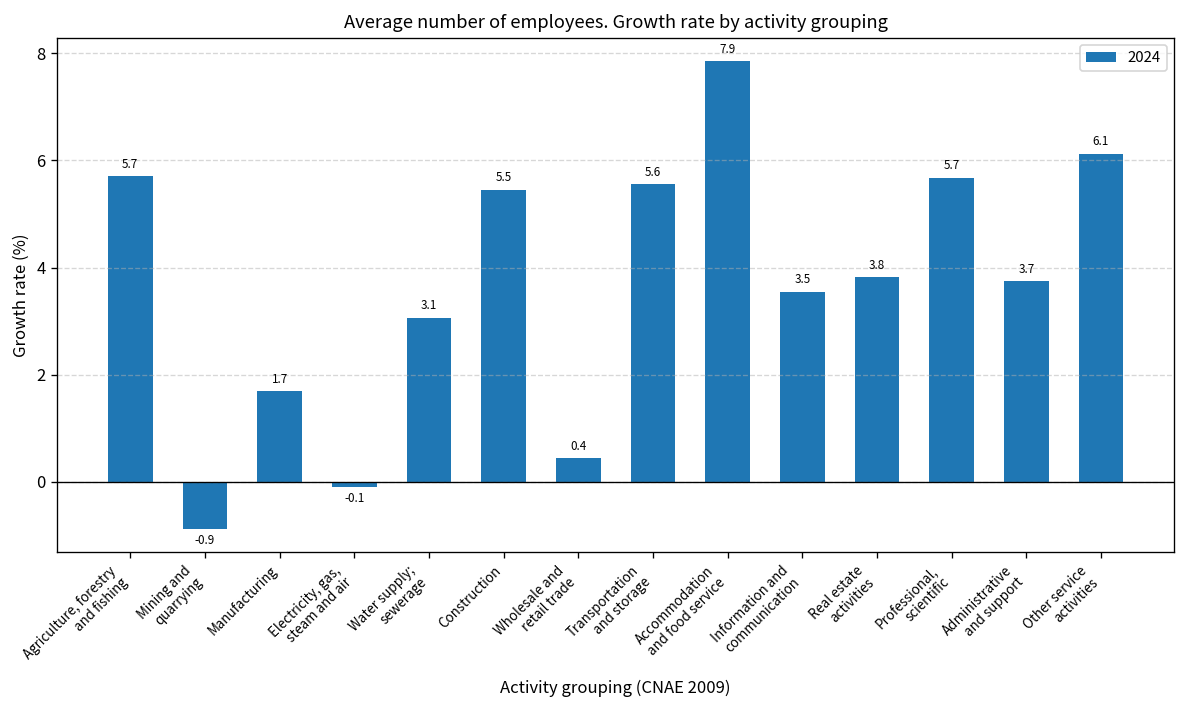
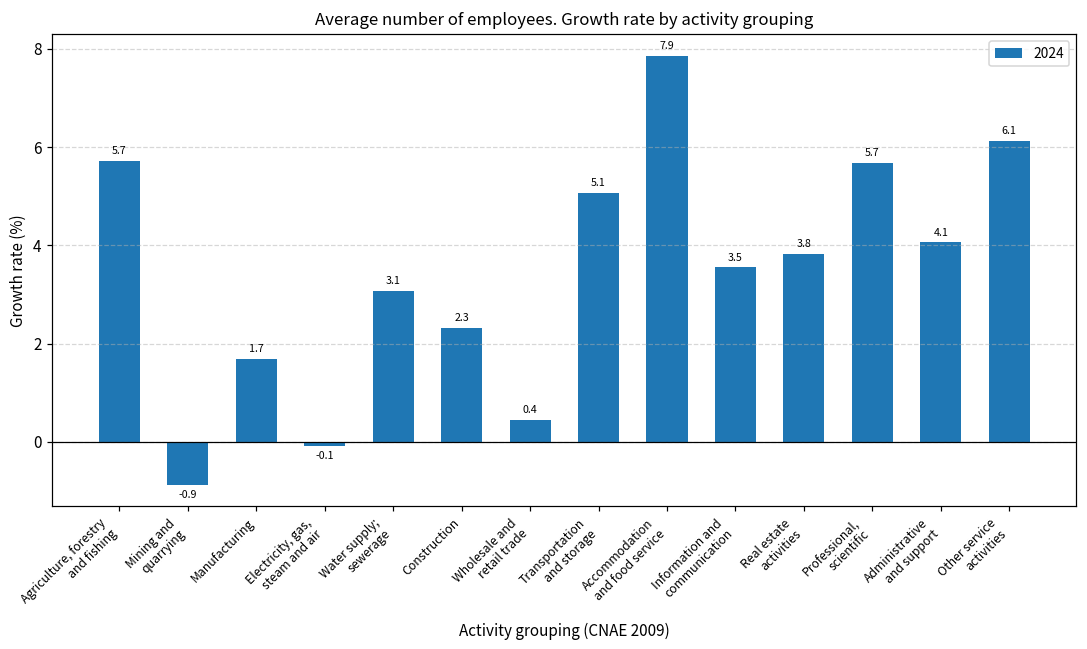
  {
    "Agriculture, forestry and fishing": 5.7,
    "Mining and quarrying": -0.9,
    "Manufacturing": 1.7,
    "Electricity, gas, steam and air": -0.1,
    "Water supply; sewerage": 3.1,
-   "Construction": 5.5,
+   "Construction": 2.3,
    "Wholesale and retail trade": 0.4,
-   "Transportation and storage": 5.6,
+   "Transportation and storage": 5.1,
    "Accommodation and food service": 7.9,
    "Information and communication": 3.5,
    "Real estate activities": 3.8,
    "Professional, scientific": 5.7,
-   "Administrative and support": 3.7,
+   "Administrative and support": 4.1,
    "Other service activities": 6.1
  }
